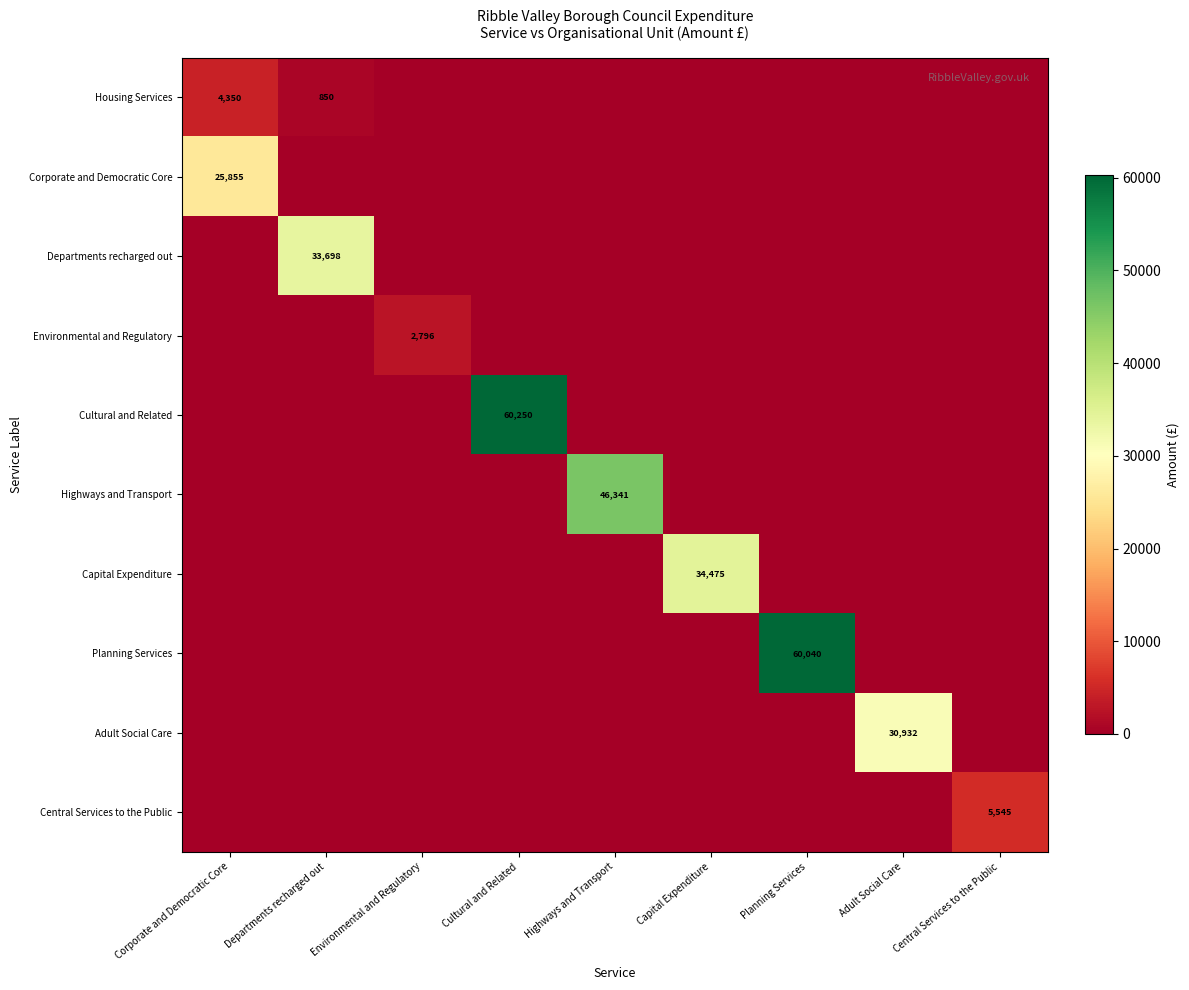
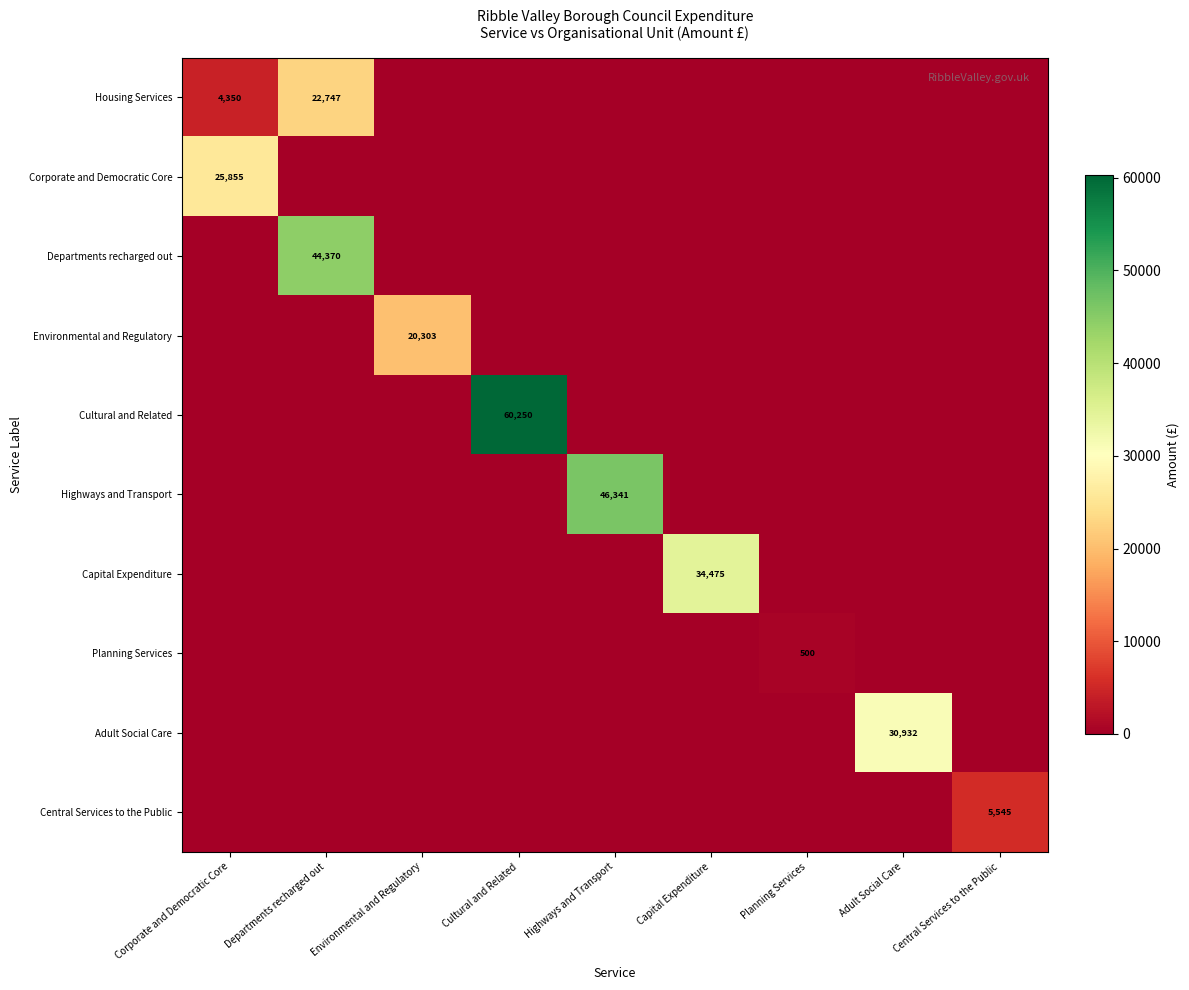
  {
    "Housing Services": {
      "Corporate and Democratic Core": "4,350",
-     "Departments recharged out": "850"
+     "Departments recharged out": "22,747"
    },
    "Corporate and Democratic Core": {
      "Corporate and Democratic Core": "25,855"
    },
    "Departments recharged out": {
-     "Departments recharged out": "33,698"
+     "Departments recharged out": "44,370"
    },
    "Environmental and Regulatory": {
-     "Environmental and Regulatory": "2,796"
+     "Environmental and Regulatory": "20,303"
    },
    "Cultural and Related": {
      "Cultural and Related": "60,250"
    },
    "Highways and Transport": {
      "Highways and Transport": "46,341"
    },
    "Capital Expenditure": {
      "Capital Expenditure": "34,475"
    },
    "Planning Services": {
-     "Planning Services": "60,040"
+     "Planning Services": "500"
    },
    "Adult Social Care": {
      "Adult Social Care": "30,932"
    },
    "Central Services to the Public": {
      "Central Services to the Public": "5,545"
    }
  }
